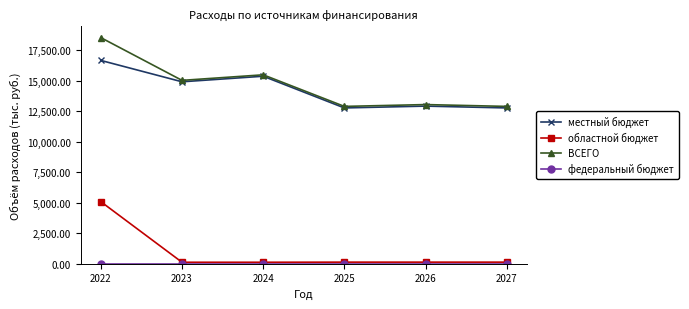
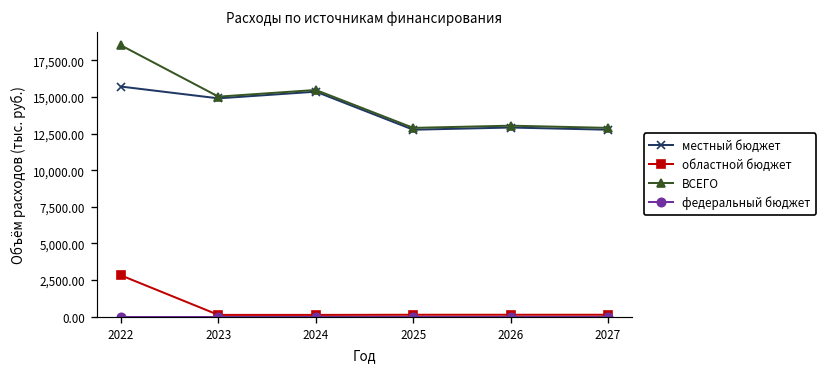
  {
    "местный бюджет": {
-     "2022": "16,700"
+     "2022": "15,700"
    },
    "областной бюджет": {
-     "2022": "5,100"
+     "2022": "2,800"
    },
    "ВСЕГО": {
      "2022": "18,500"
    },
    "федеральный бюджет": {
      "2022": "0"
    }
  }
